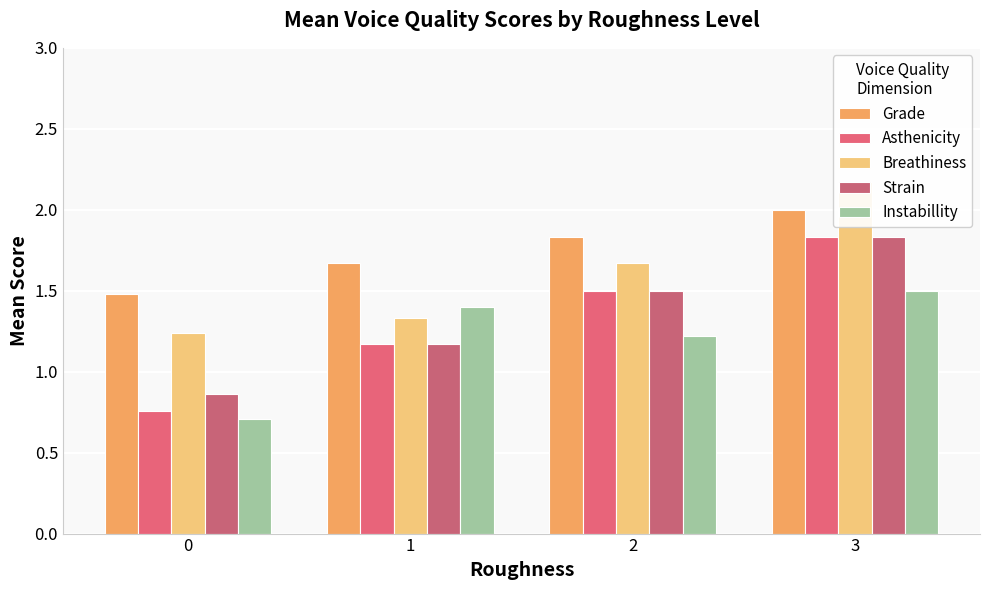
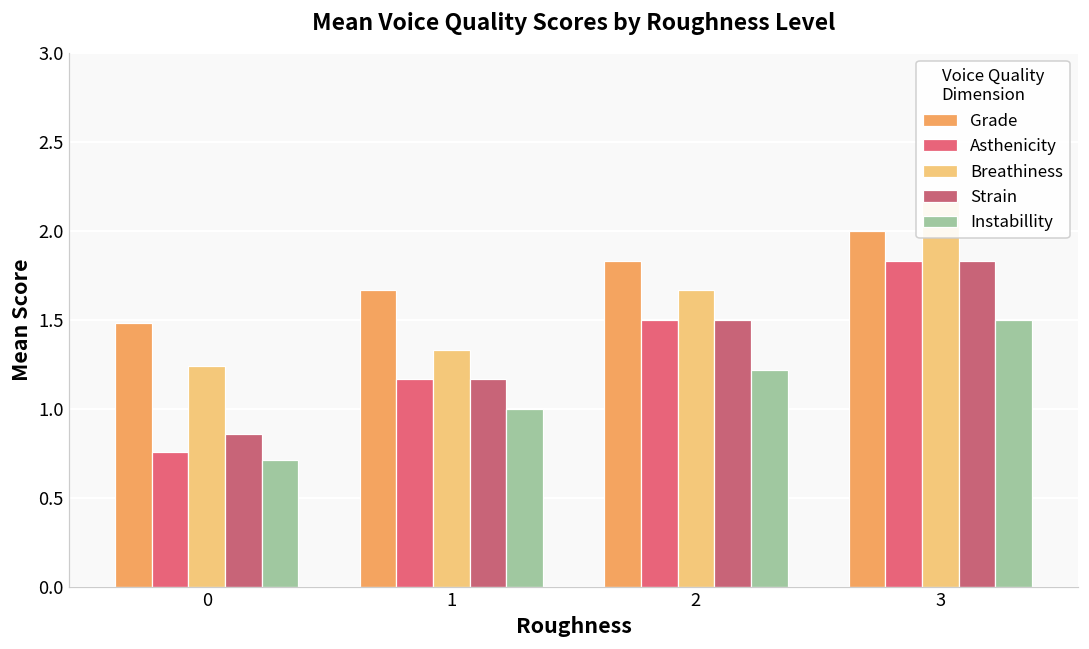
  {
    "Instabillity": {
      "0": 0.7,
-     "1": 1.4,
+     "1": 1.0,
      "2": 1.22,
      "3": 1.5
    }
  }
